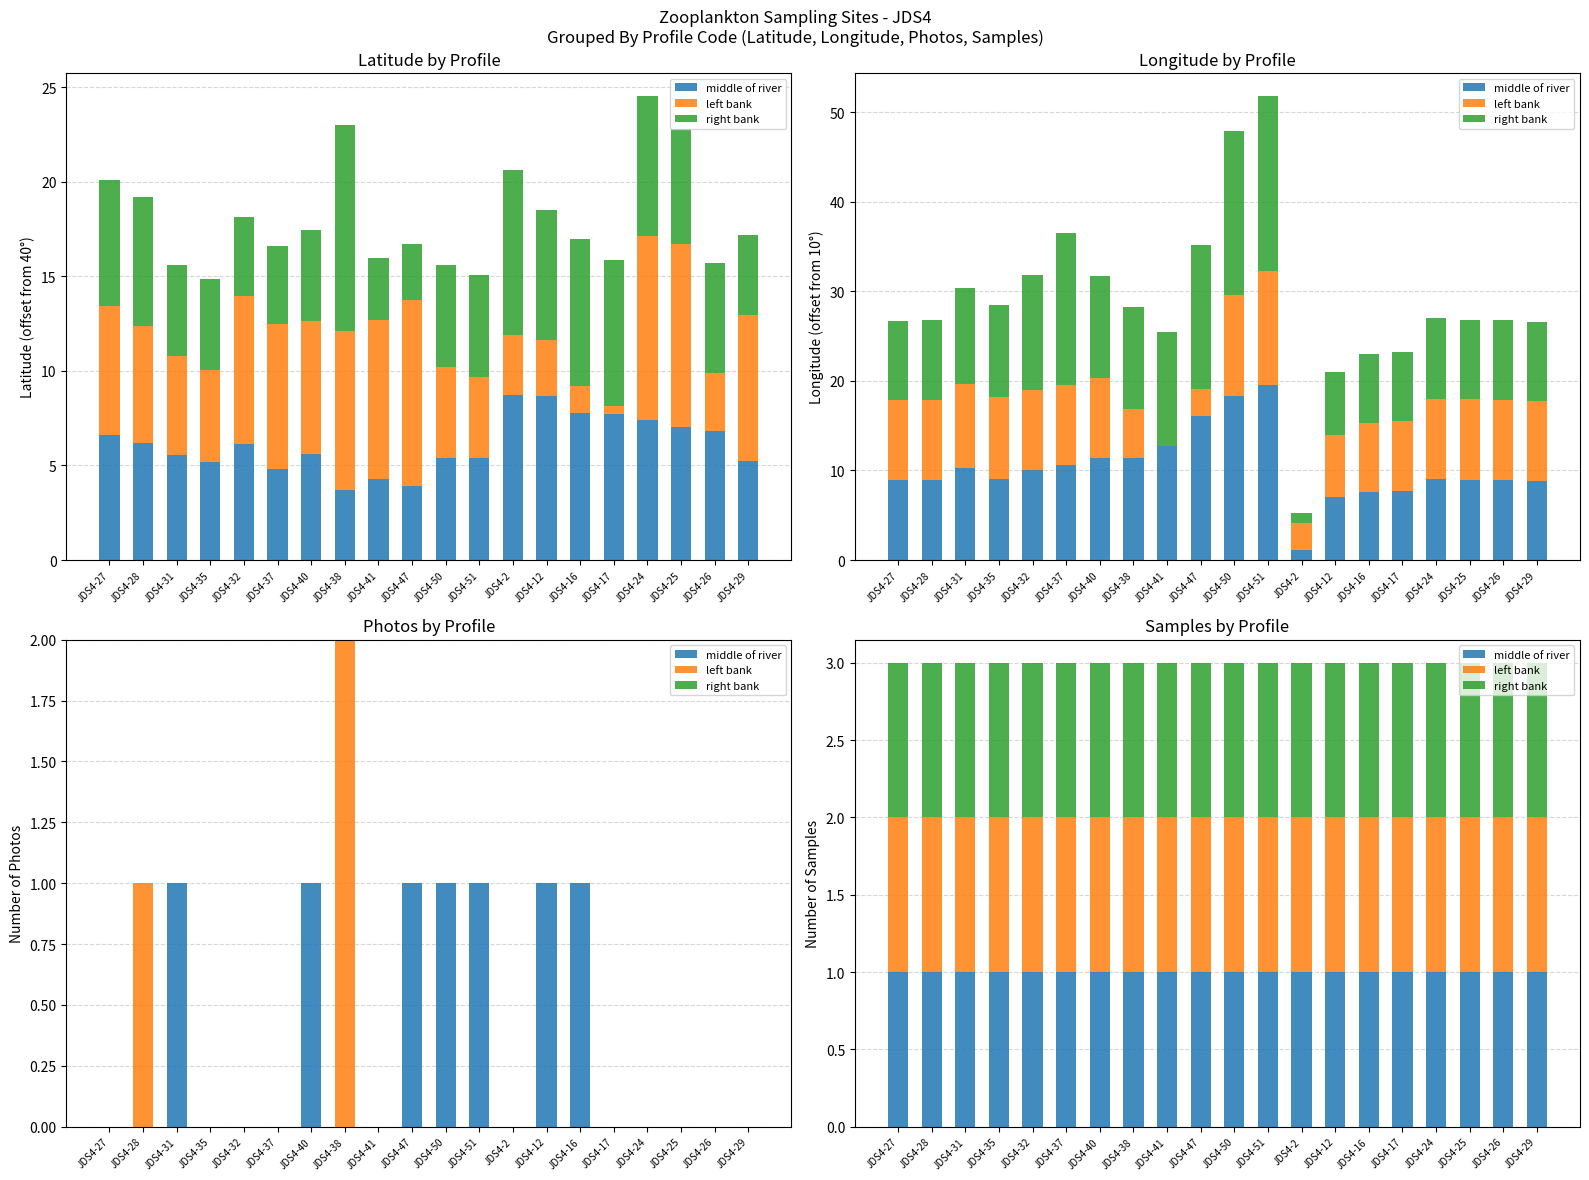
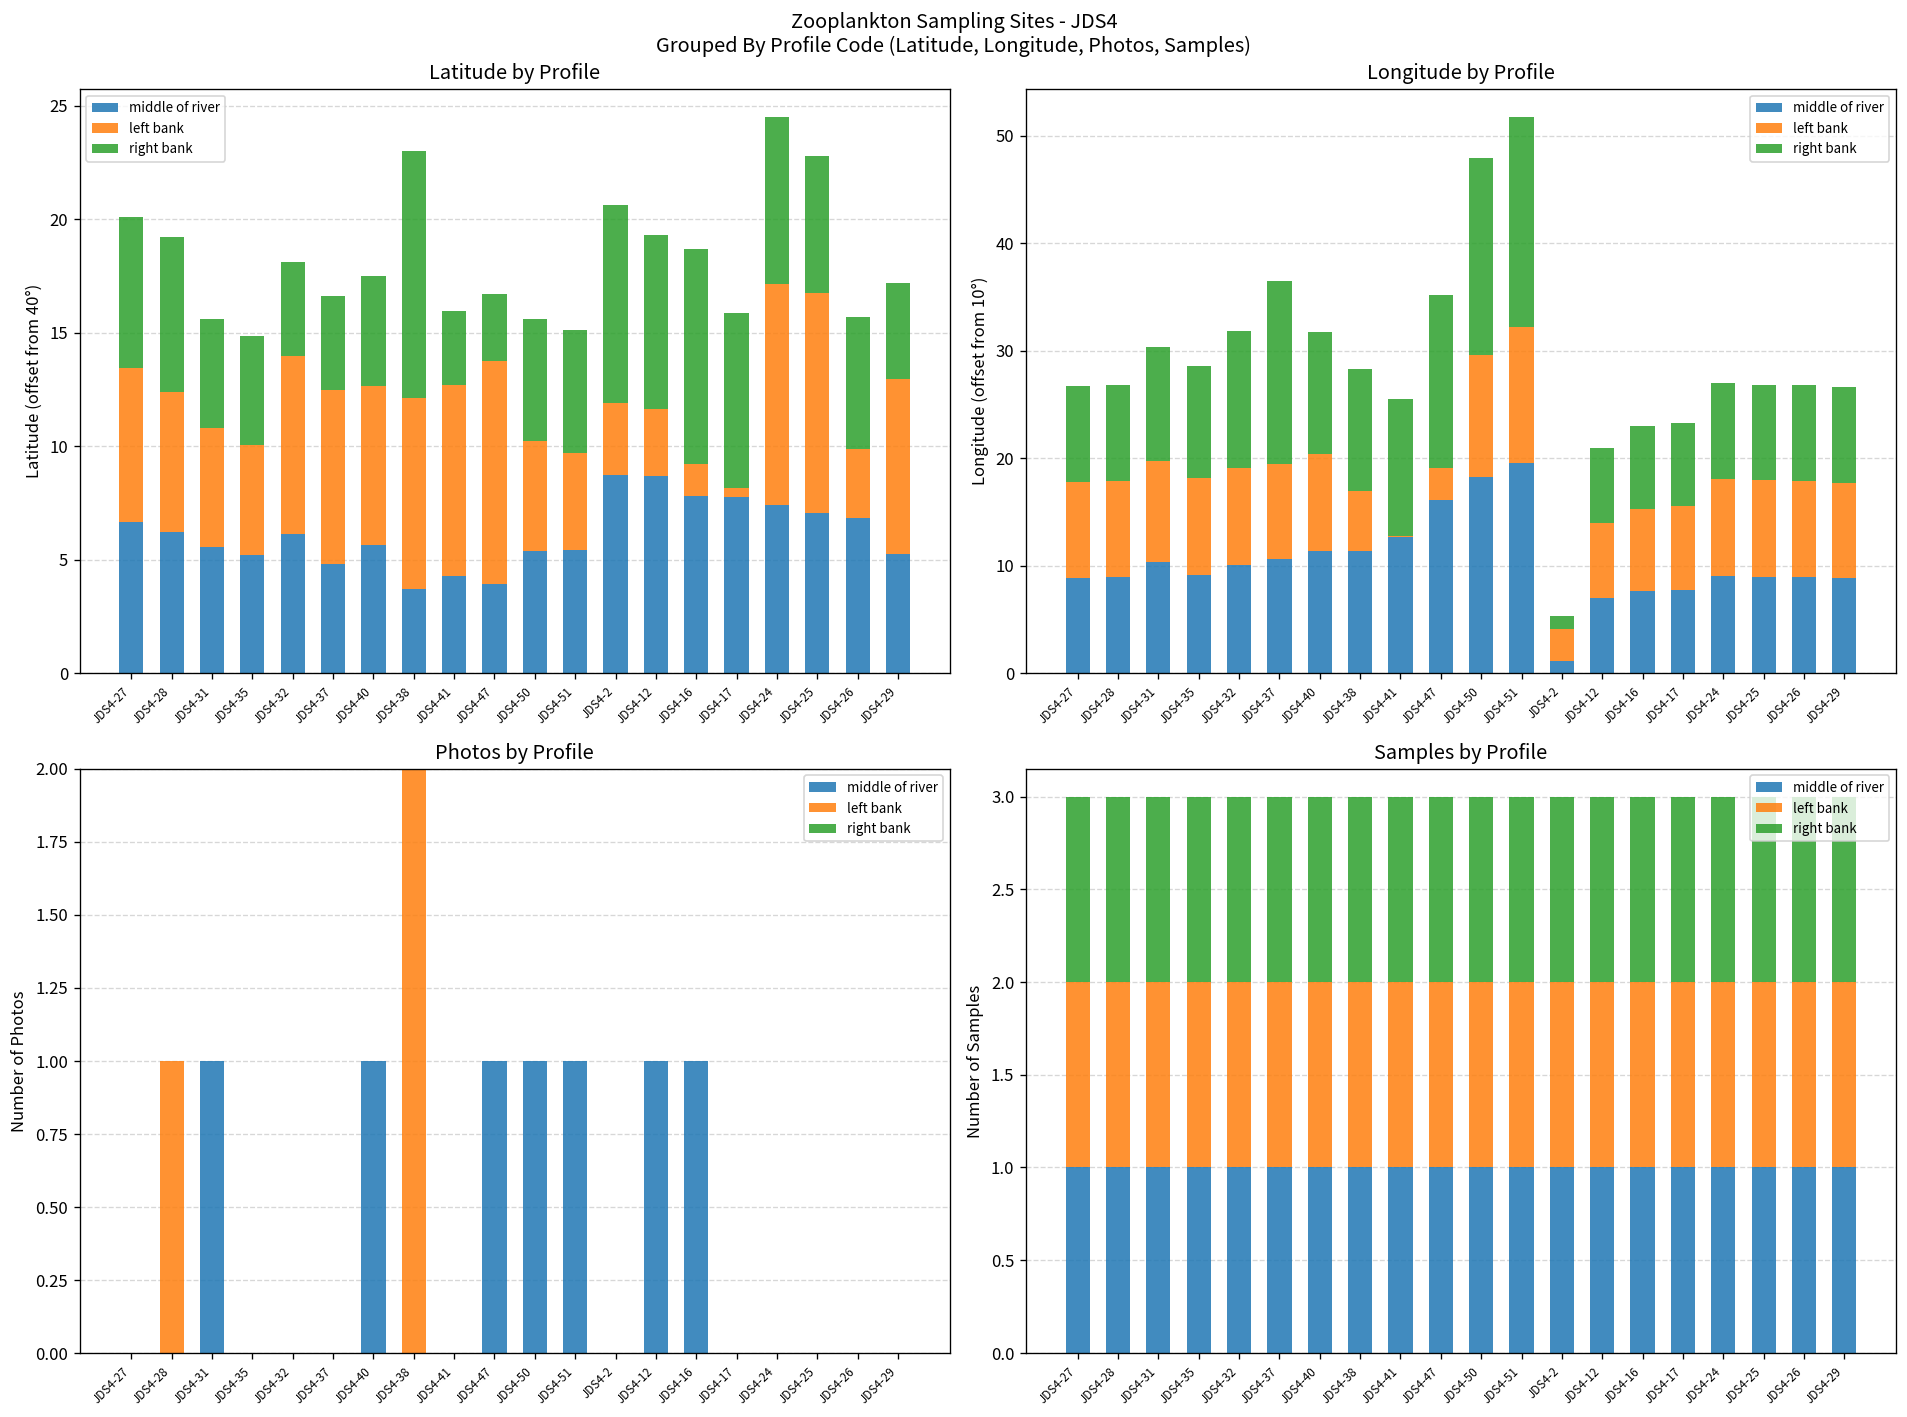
  {
    "Latitude by Profile": {
      "middle of river": {
        "JDS4-27": 6.6,
        "JDS4-28": 6.2,
        "JDS4-31": 5.6,
        "JDS4-35": 5.2,
        "JDS4-32": 6.1,
        "JDS4-37": 4.8,
        "JDS4-40": 5.6,
        "JDS4-38": 3.7,
        "JDS4-41": 4.3,
        "JDS4-47": 3.9,
        "JDS4-50": 5.4,
        "JDS4-51": 5.4,
        "JDS4-2": 8.7,
        "JDS4-12": 8.7,
        "JDS4-16": 7.8,
        "JDS4-17": 7.7,
        "JDS4-24": 7.4,
        "JDS4-25": 7.0,
        "JDS4-26": 6.8,
        "JDS4-29": 5.2
      },
      "left bank": {
        "JDS4-27": 6.8,
        "JDS4-28": 6.2,
        "JDS4-31": 5.2,
        "JDS4-35": 4.9,
        "JDS4-32": 7.8,
        "JDS4-37": 7.7,
        "JDS4-40": 7.0,
        "JDS4-38": 8.4,
        "JDS4-41": 8.4,
        "JDS4-47": 9.8,
        "JDS4-50": 4.8,
        "JDS4-51": 4.3,
        "JDS4-2": 3.2,
        "JDS4-12": 2.9,
        "JDS4-16": 1.4,
        "JDS4-17": 0.4,
        "JDS4-24": 9.7,
        "JDS4-25": 9.7,
        "JDS4-26": 3.1,
        "JDS4-29": 7.7
      },
      "right bank": {
        "JDS4-27": 6.6,
        "JDS4-28": 6.8,
        "JDS4-31": 4.8,
        "JDS4-35": 4.8,
        "JDS4-32": 4.2,
        "JDS4-37": 4.1,
        "JDS4-40": 4.8,
        "JDS4-38": 10.9,
        "JDS4-41": 3.3,
        "JDS4-47": 2.9,
        "JDS4-50": 5.4,
        "JDS4-51": 5.4,
        "JDS4-2": 8.7,
-       "JDS4-12": 6.9,
-       "JDS4-16": 7.8,
+       "JDS4-12": 7.7,
+       "JDS4-16": 9.5,
        "JDS4-17": 7.7,
        "JDS4-24": 7.4,
        "JDS4-25": 6.0,
        "JDS4-26": 5.8,
        "JDS4-29": 4.2
      }
    },
    "Longitude by Profile": {
      "middle of river": {
        "JDS4-27": 9,
        "JDS4-28": 9,
        "JDS4-31": 10,
        "JDS4-35": 9,
        "JDS4-32": 10,
        "JDS4-37": 11,
        "JDS4-40": 11,
        "JDS4-38": 11,
        "JDS4-41": 13,
        "JDS4-47": 16,
        "JDS4-50": 18,
        "JDS4-51": 20,
        "JDS4-2": 1,
        "JDS4-12": 7,
        "JDS4-16": 8,
        "JDS4-17": 8,
        "JDS4-24": 9,
        "JDS4-25": 9,
        "JDS4-26": 9,
        "JDS4-29": 9
      },
      "left bank": {
        "JDS4-27": 9,
        "JDS4-28": 9,
        "JDS4-31": 9,
        "JDS4-35": 9,
        "JDS4-32": 9,
        "JDS4-37": 9,
        "JDS4-40": 9,
        "JDS4-38": 6,
        "JDS4-47": 3,
        "JDS4-50": 11,
        "JDS4-51": 13,
        "JDS4-2": 3,
        "JDS4-12": 7,
        "JDS4-16": 8,
        "JDS4-17": 8,
        "JDS4-24": 9,
        "JDS4-25": 9,
        "JDS4-26": 9,
        "JDS4-29": 9
      },
      "right bank": {
        "JDS4-27": 9,
        "JDS4-28": 9,
        "JDS4-31": 11,
        "JDS4-35": 10,
        "JDS4-32": 13,
        "JDS4-37": 17,
        "JDS4-40": 11,
        "JDS4-38": 11,
        "JDS4-41": 13,
        "JDS4-47": 16,
        "JDS4-50": 18,
        "JDS4-51": 20,
        "JDS4-2": 1,
        "JDS4-12": 7,
        "JDS4-16": 8,
        "JDS4-17": 8,
        "JDS4-24": 9,
        "JDS4-25": 9,
        "JDS4-26": 9,
        "JDS4-29": 9
      }
    },
    "Photos by Profile": {
      "middle of river": {
        "JDS4-27": 0.00,
        "JDS4-28": 0.00,
        "JDS4-31": 1.00,
        "JDS4-35": 0.00,
        "JDS4-32": 0.00,
        "JDS4-37": 0.00,
        "JDS4-40": 1.00,
        "JDS4-38": 0.00,
        "JDS4-41": 0.00,
        "JDS4-47": 1.00,
        "JDS4-50": 1.00,
        "JDS4-51": 1.00,
        "JDS4-2": 0.00,
        "JDS4-12": 1.00,
        "JDS4-16": 1.00,
        "JDS4-17": 0.00,
        "JDS4-24": 0.00,
        "JDS4-25": 0.00,
        "JDS4-26": 0.00,
        "JDS4-29": 0.00
      }
    },
    "Samples by Profile": {
      "middle of river": {
        "JDS4-27": 1.00,
        "JDS4-28": 1.00,
        "JDS4-31": 1.00,
        "JDS4-35": 1.00,
        "JDS4-32": 1.00,
        "JDS4-37": 1.00,
        "JDS4-40": 1.00,
        "JDS4-38": 1.00,
        "JDS4-41": 1.00,
        "JDS4-47": 1.00,
        "JDS4-50": 1.00,
        "JDS4-51": 1.00,
        "JDS4-2": 1.00,
        "JDS4-12": 1.00,
        "JDS4-16": 1.00,
        "JDS4-17": 1.00,
        "JDS4-24": 1.00,
        "JDS4-25": 1.00,
        "JDS4-26": 1.00,
        "JDS4-29": 1.00
      },
      "right bank": {
        "JDS4-27": 1.00,
        "JDS4-28": 1.00,
        "JDS4-31": 1.00,
        "JDS4-35": 1.00,
        "JDS4-32": 1.00,
        "JDS4-37": 1.00,
        "JDS4-40": 1.00,
        "JDS4-38": 1.00,
        "JDS4-41": 1.00,
        "JDS4-47": 1.00,
        "JDS4-50": 1.00,
        "JDS4-51": 1.00,
        "JDS4-2": 1.00,
        "JDS4-12": 1.00,
        "JDS4-16": 1.00,
        "JDS4-17": 1.00,
        "JDS4-24": 1.00
      }
    }
  }
